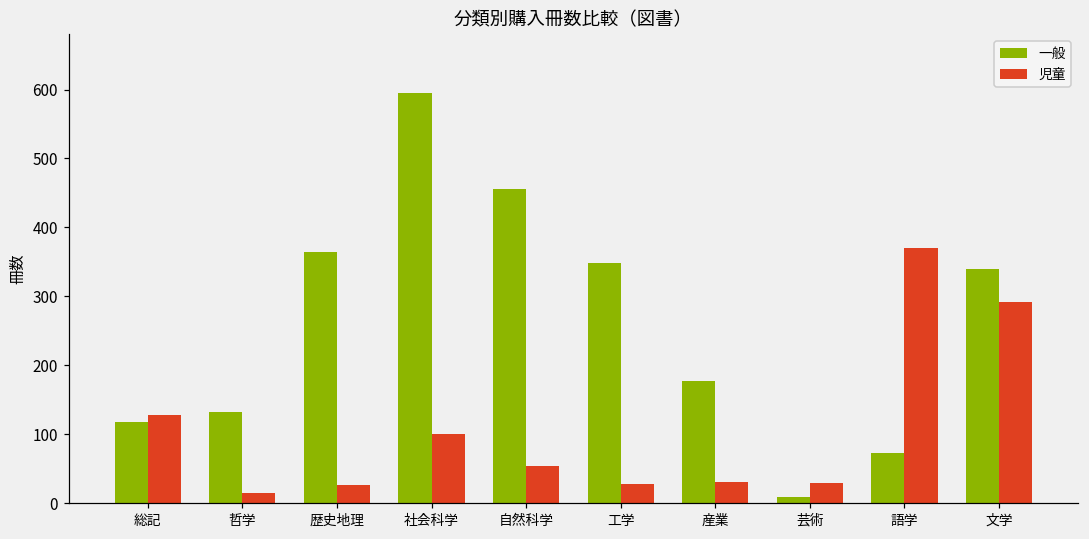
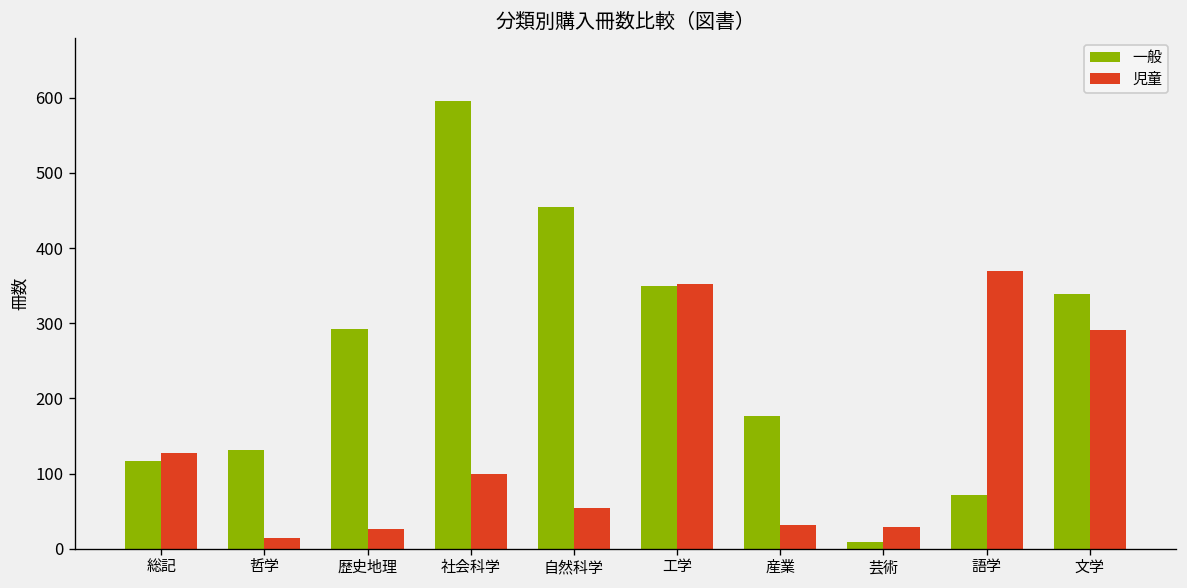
  {
    "一般": {
      "総記": 120,
      "哲学": 130,
-     "歴史地理": 370,
+     "歴史地理": 290,
      "社会科学": 600,
      "自然科学": 460,
      "工学": 350,
      "産業": 180,
      "芸術": 10,
      "語学": 70,
      "文学": 340
    },
    "児童": {
      "総記": 130,
      "哲学": 10,
      "歴史地理": 30,
      "社会科学": 100,
      "自然科学": 50,
-     "工学": 30,
+     "工学": 350,
      "産業": 30,
      "芸術": 30,
      "語学": 370,
      "文学": 290
    }
  }
